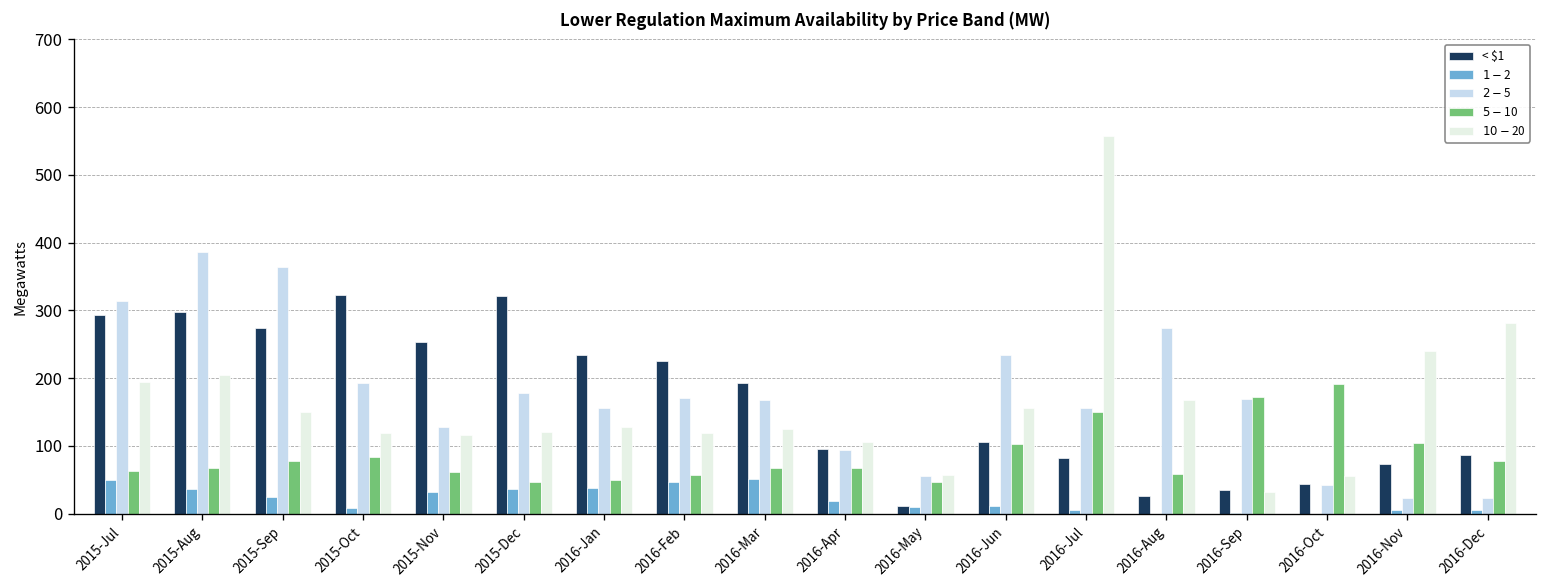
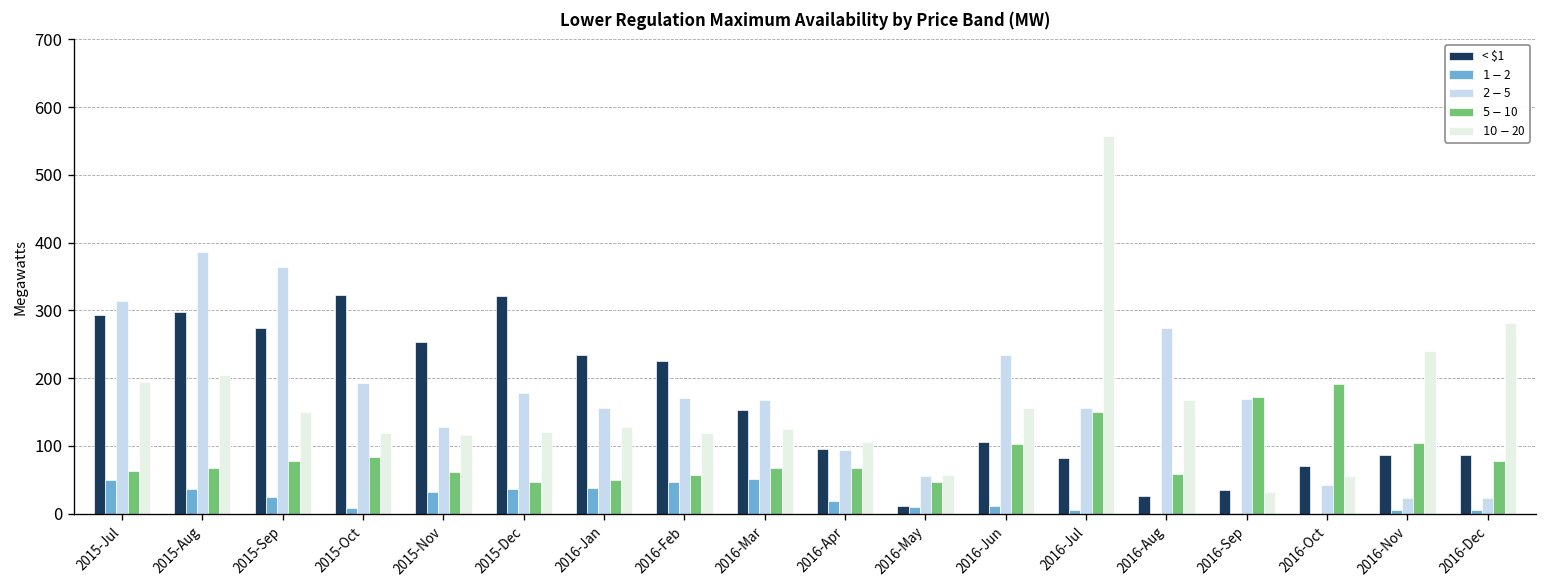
  {
    "< $1": {
      "2015-Jul": 290,
      "2015-Aug": 300,
      "2015-Sep": 270,
      "2015-Oct": 320,
      "2015-Nov": 250,
      "2015-Dec": 320,
      "2016-Jan": 230,
      "2016-Feb": 230,
-     "2016-Mar": 190,
+     "2016-Mar": 150,
      "2016-Apr": 100,
      "2016-May": 10,
      "2016-Jun": 110,
      "2016-Jul": 80,
      "2016-Aug": 30,
      "2016-Sep": 30,
-     "2016-Oct": 40,
-     "2016-Nov": 70,
+     "2016-Oct": 70,
+     "2016-Nov": 90,
      "2016-Dec": 90
    }
  }
